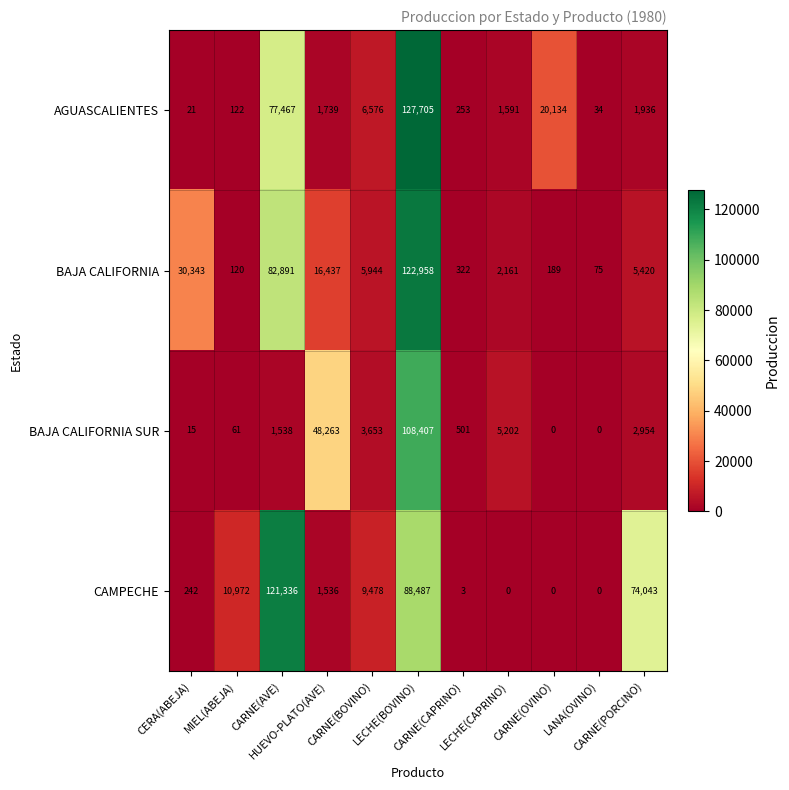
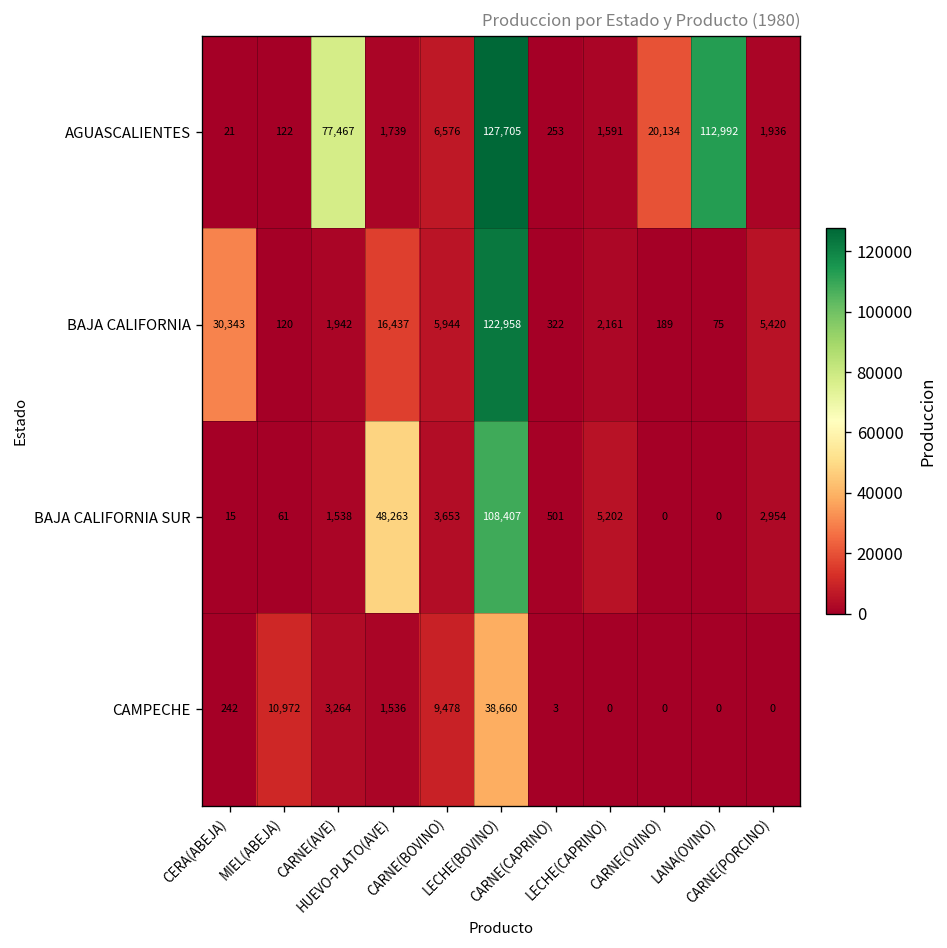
  {
    "AGUASCALIENTES": {
      "CERA(ABEJA)": "21",
      "MIEL(ABEJA)": "122",
      "CARNE(AVE)": "77,467",
      "HUEVO-PLATO(AVE)": "1,739",
      "CARNE(BOVINO)": "6,576",
      "LECHE(BOVINO)": "127,705",
      "CARNE(CAPRINO)": "253",
      "LECHE(CAPRINO)": "1,591",
      "CARNE(OVINO)": "20,134",
-     "LANA(OVINO)": "34",
+     "LANA(OVINO)": "112,992",
      "CARNE(PORCINO)": "1,936"
    },
    "BAJA CALIFORNIA": {
      "CERA(ABEJA)": "30,343",
      "MIEL(ABEJA)": "120",
-     "CARNE(AVE)": "82,891",
+     "CARNE(AVE)": "1,942",
      "HUEVO-PLATO(AVE)": "16,437",
      "CARNE(BOVINO)": "5,944",
      "LECHE(BOVINO)": "122,958",
      "CARNE(CAPRINO)": "322",
      "LECHE(CAPRINO)": "2,161",
      "CARNE(OVINO)": "189",
      "LANA(OVINO)": "75",
      "CARNE(PORCINO)": "5,420"
    },
    "BAJA CALIFORNIA SUR": {
      "CERA(ABEJA)": "15",
      "MIEL(ABEJA)": "61",
      "CARNE(AVE)": "1,538",
      "HUEVO-PLATO(AVE)": "48,263",
      "CARNE(BOVINO)": "3,653",
      "LECHE(BOVINO)": "108,407",
      "CARNE(CAPRINO)": "501",
      "LECHE(CAPRINO)": "5,202",
      "CARNE(OVINO)": "0",
      "LANA(OVINO)": "0",
      "CARNE(PORCINO)": "2,954"
    },
    "CAMPECHE": {
      "CERA(ABEJA)": "242",
      "MIEL(ABEJA)": "10,972",
-     "CARNE(AVE)": "121,336",
+     "CARNE(AVE)": "3,264",
      "HUEVO-PLATO(AVE)": "1,536",
      "CARNE(BOVINO)": "9,478",
-     "LECHE(BOVINO)": "88,487",
+     "LECHE(BOVINO)": "38,660",
      "CARNE(CAPRINO)": "3",
      "LECHE(CAPRINO)": "0",
      "CARNE(OVINO)": "0",
      "LANA(OVINO)": "0",
-     "CARNE(PORCINO)": "74,043"
+     "CARNE(PORCINO)": "0"
    }
  }
